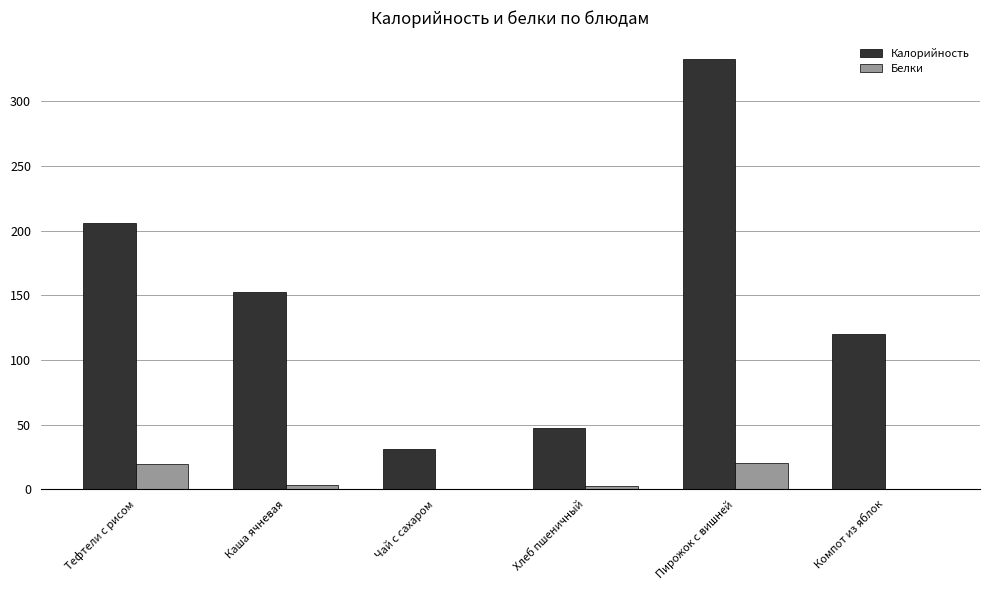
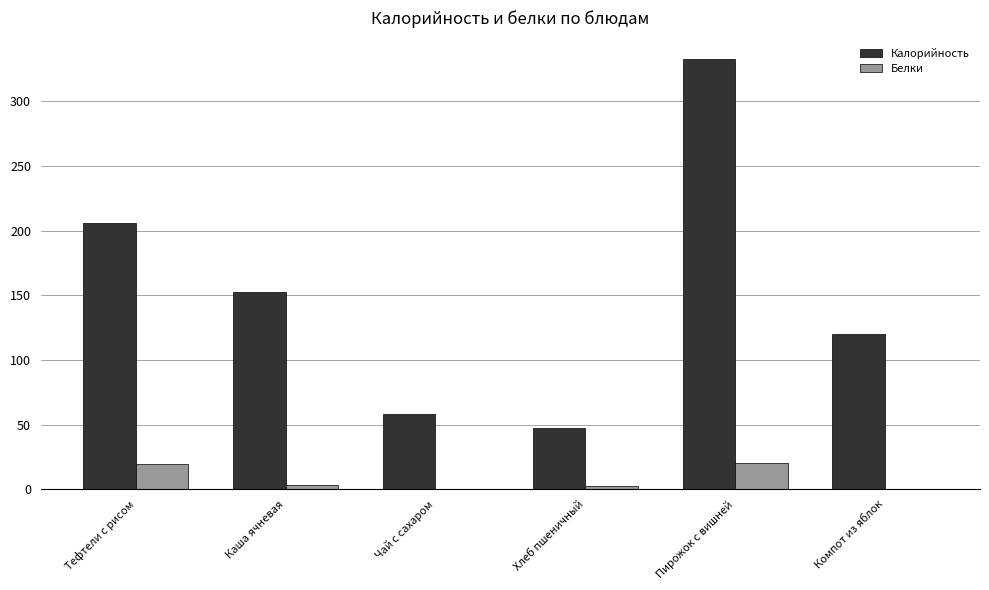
  {
    "Калорийность": {
      "Тефтели с рисом": 206,
      "Каша ячневая": 153,
-     "Чай с сахаром": 31,
+     "Чай с сахаром": 58,
      "Хлеб пшеничный": 47,
      "Пирожок с вишней": 333,
      "Компот из яблок": 120
    },
    "Белки": {
      "Тефтели с рисом": 20,
      "Каша ячневая": 3,
      "Хлеб пшеничный": 2,
      "Пирожок с вишней": 21
    }
  }
